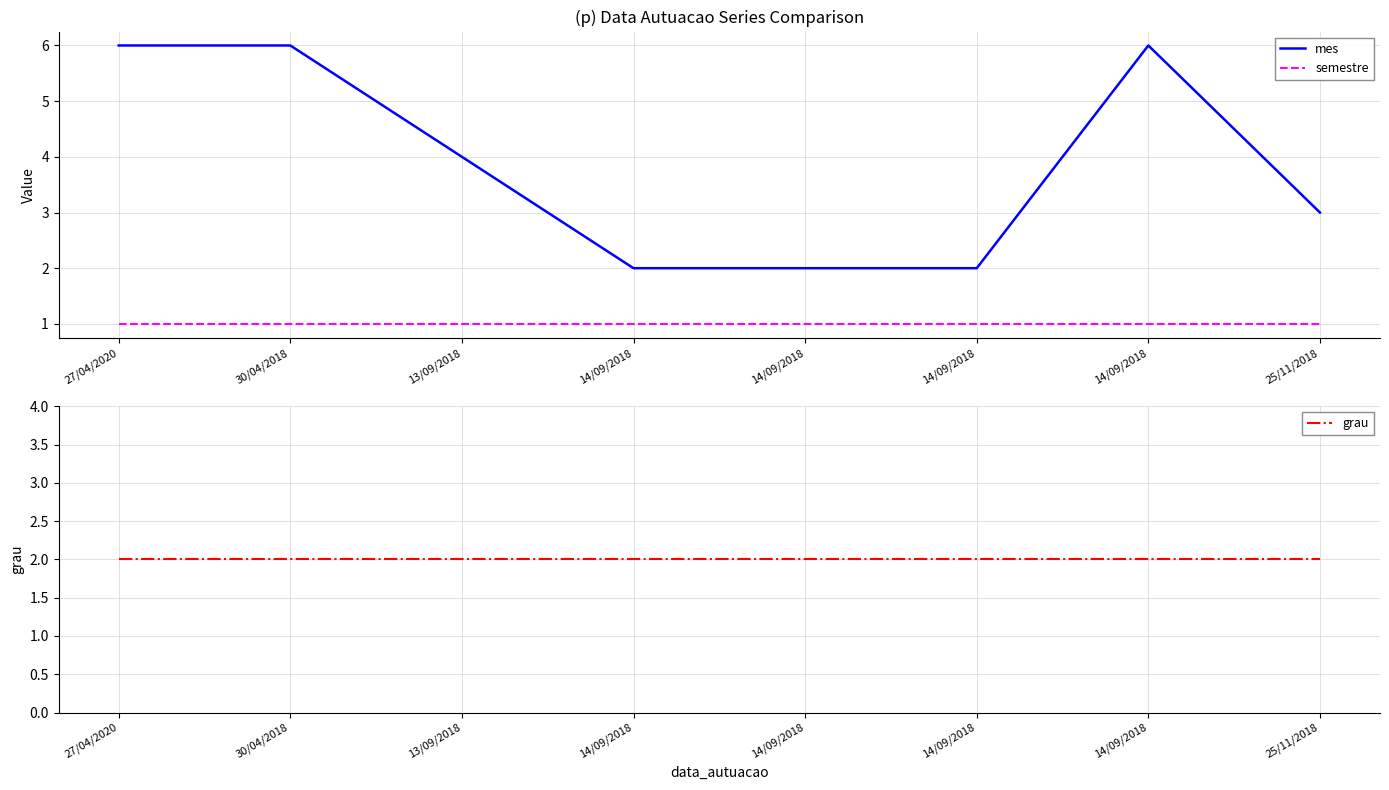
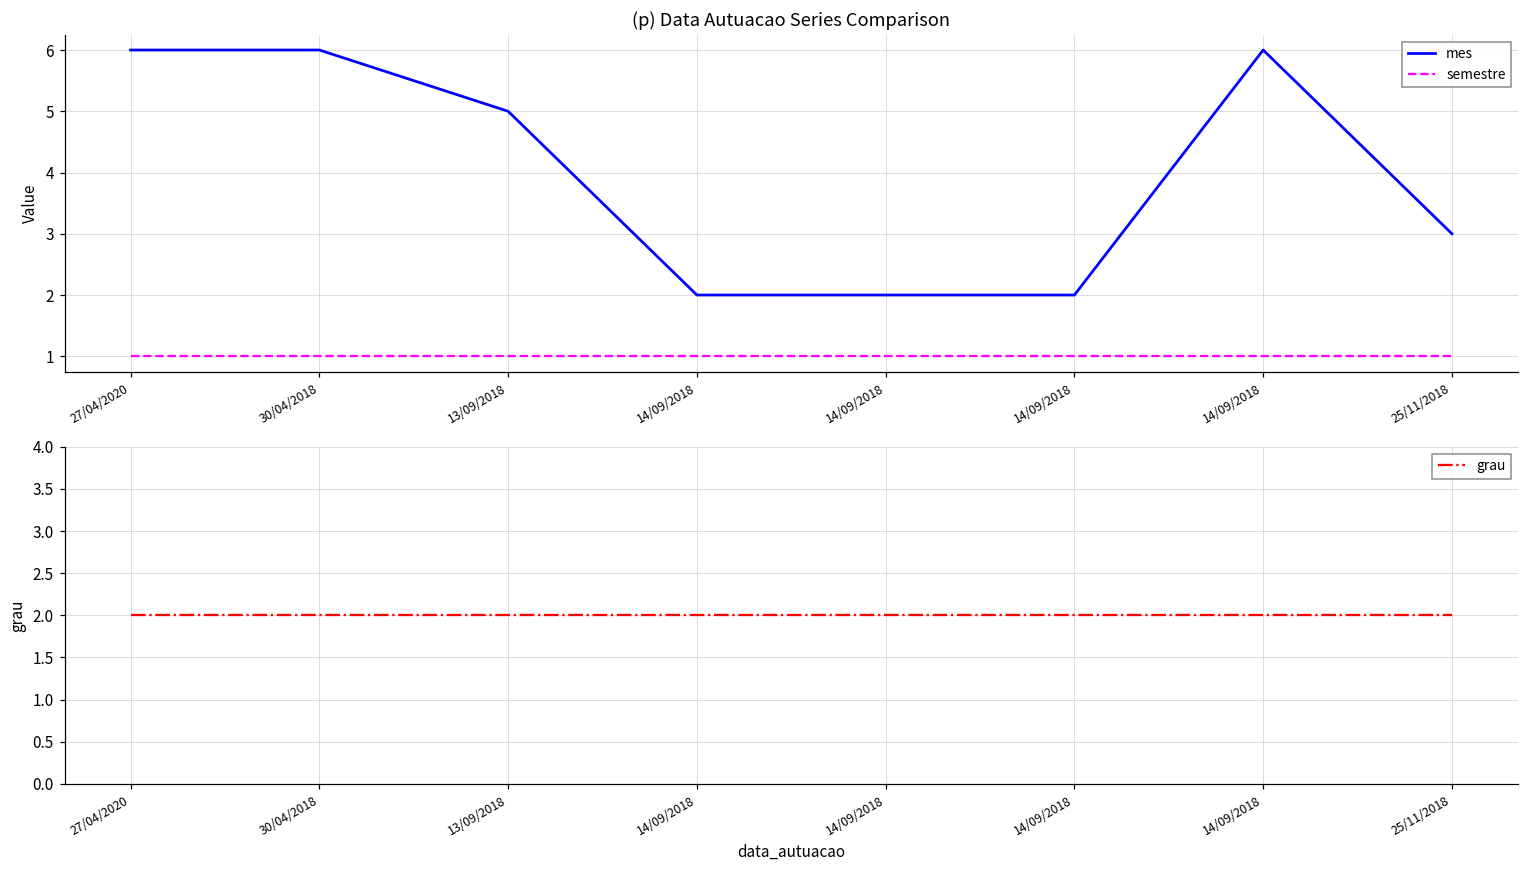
  {
    "(p) Data Autuacao Series Comparison": {
      "mes": {
        "27/04/2020": 6,
        "30/04/2018": 6,
-       "13/09/2018": 4,
+       "13/09/2018": 5,
        "25/11/2018": 3
      },
      "semestre": {
        "27/04/2020": 1,
        "30/04/2018": 1,
        "13/09/2018": 1,
        "25/11/2018": 1
      }
    }
  }
